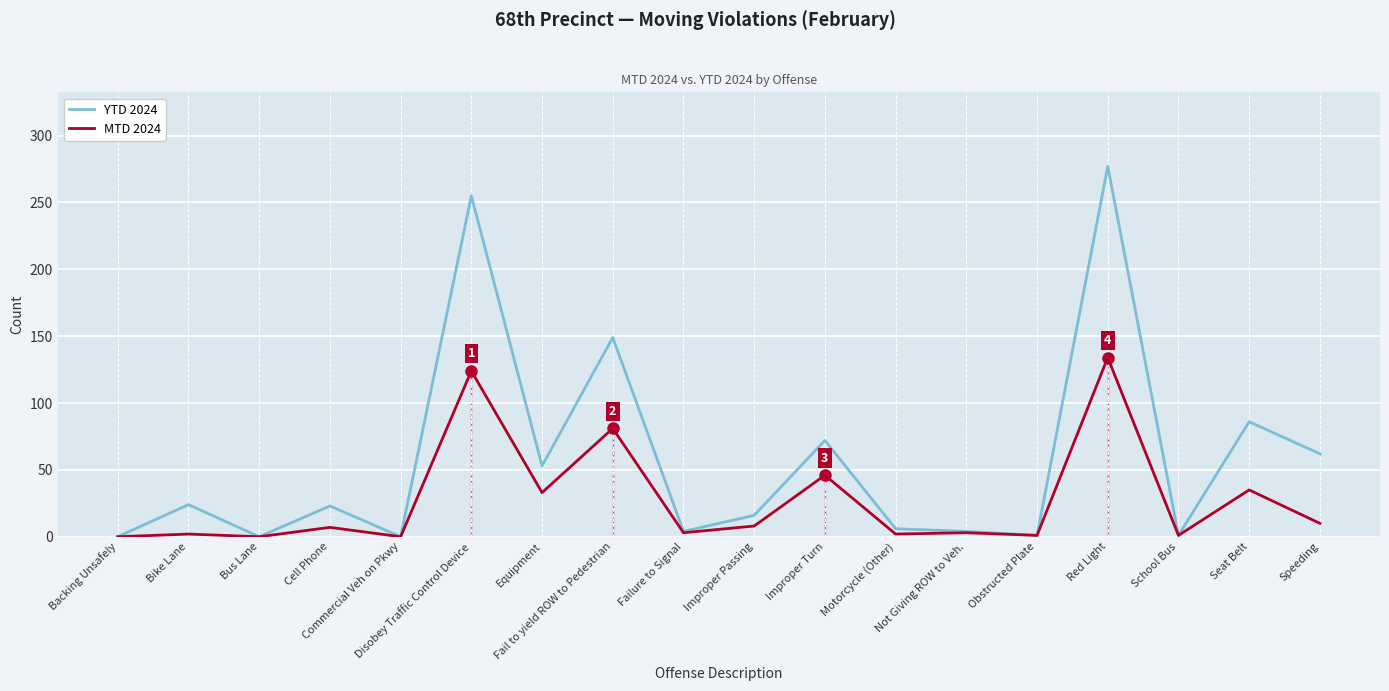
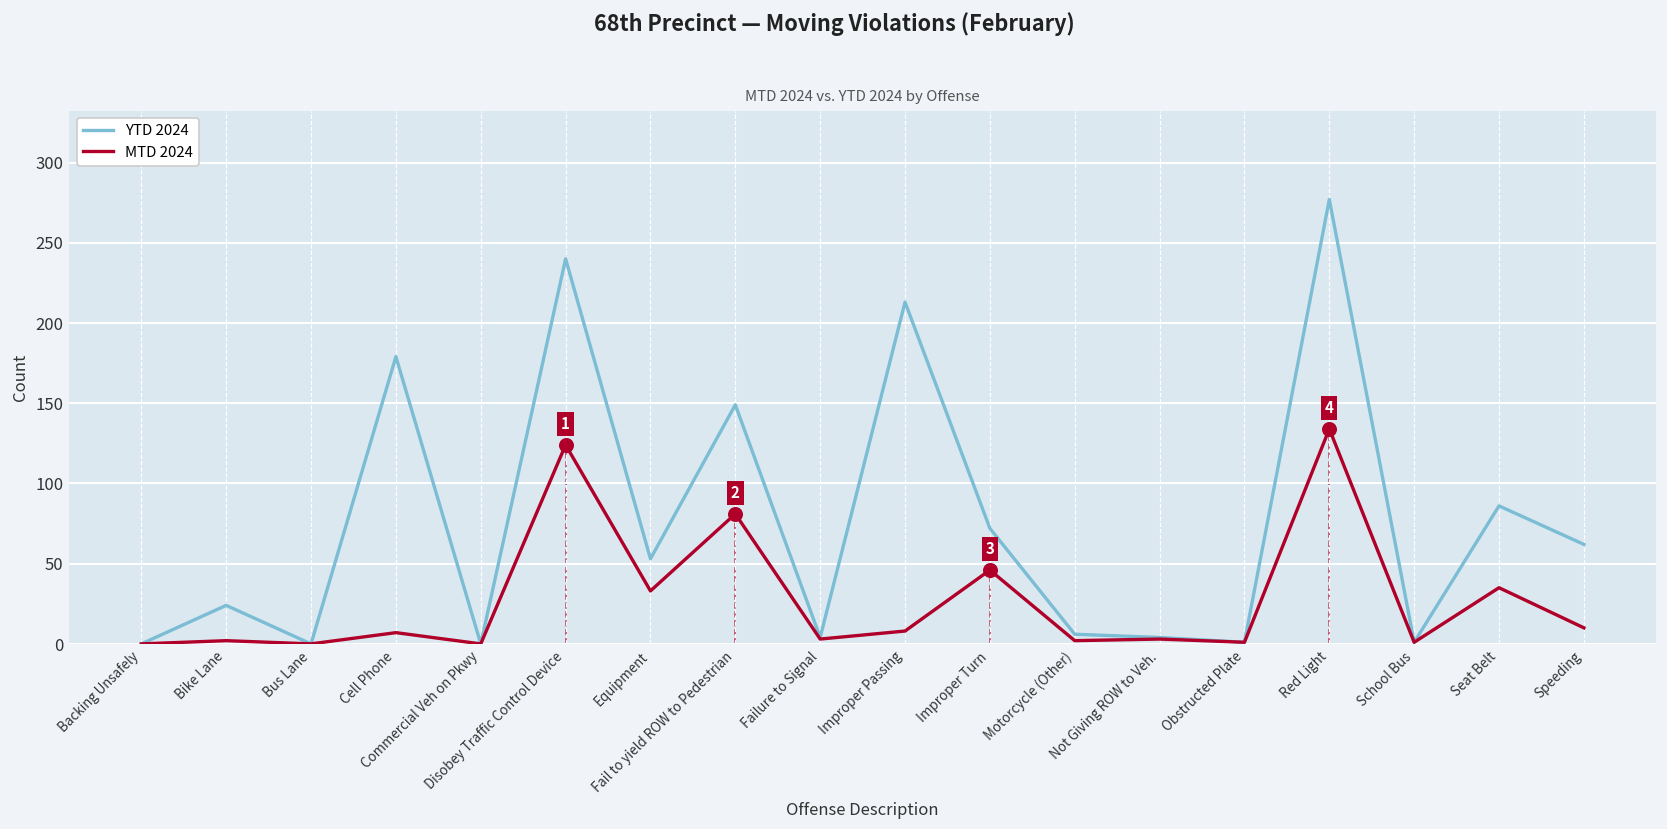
  {
    "YTD 2024": {
      "Bike Lane": 24,
-     "Cell Phone": 23,
-     "Disobey Traffic Control Device": 255,
+     "Cell Phone": 179,
+     "Disobey Traffic Control Device": 240,
      "Equipment": 53,
      "Fail to yield ROW to Pedestrian": 149,
-     "Improper Passing": 16,
+     "Improper Passing": 213,
      "Motorcycle (Other)": 6,
      "Red Light": 277,
      "Seat Belt": 86,
      "Speeding": 62
    }
  }
